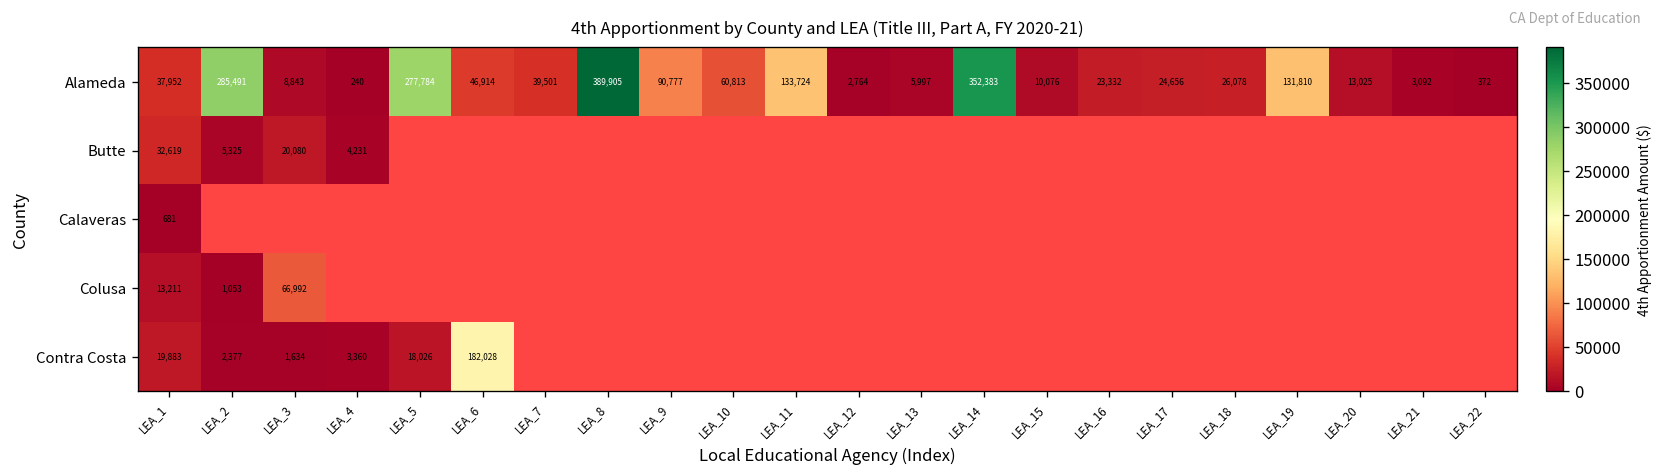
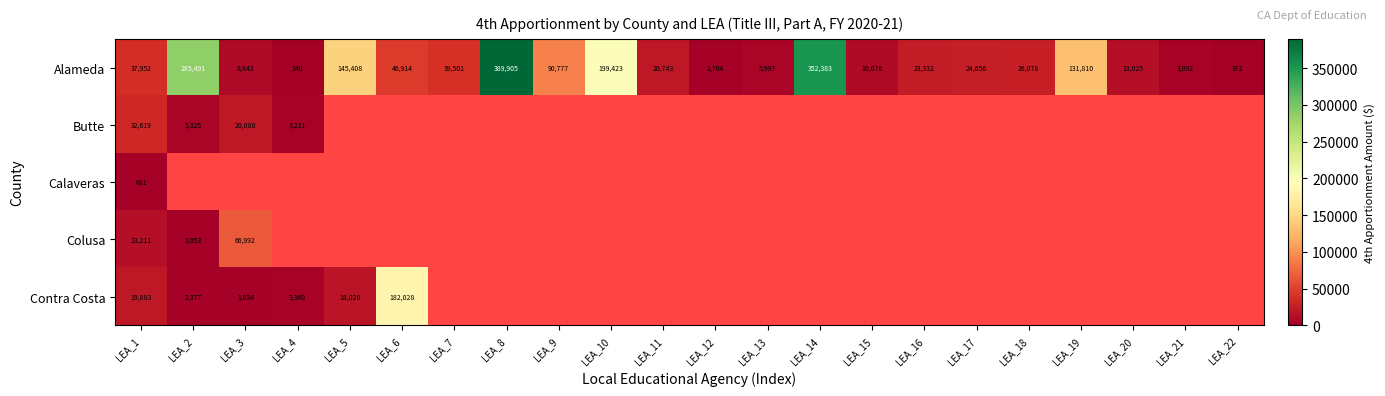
  {
    "Alameda": {
      "LEA_1": "37,952",
      "LEA_2": "285,491",
      "LEA_3": "8,843",
      "LEA_4": "240",
-     "LEA_5": "277,784",
+     "LEA_5": "145,408",
      "LEA_6": "46,914",
      "LEA_7": "39,501",
      "LEA_8": "389,905",
      "LEA_9": "90,777",
-     "LEA_10": "60,813",
-     "LEA_11": "133,724",
+     "LEA_10": "199,423",
+     "LEA_11": "20,743",
      "LEA_12": "2,764",
      "LEA_13": "5,997",
      "LEA_14": "352,383",
      "LEA_15": "10,076",
      "LEA_16": "23,332",
      "LEA_17": "24,656",
      "LEA_18": "26,078",
      "LEA_19": "131,810",
      "LEA_20": "13,025",
      "LEA_21": "3,092",
      "LEA_22": "372"
    },
    "Butte": {
      "LEA_1": "32,619",
      "LEA_2": "5,325",
      "LEA_3": "20,080",
      "LEA_4": "4,231"
    },
    "Calaveras": {
      "LEA_1": "681"
    },
    "Colusa": {
      "LEA_1": "13,211",
      "LEA_2": "1,053",
      "LEA_3": "66,992"
    },
    "Contra Costa": {
      "LEA_1": "19,883",
      "LEA_2": "2,377",
      "LEA_3": "1,634",
      "LEA_4": "3,360",
      "LEA_5": "18,026",
      "LEA_6": "182,028"
    }
  }
